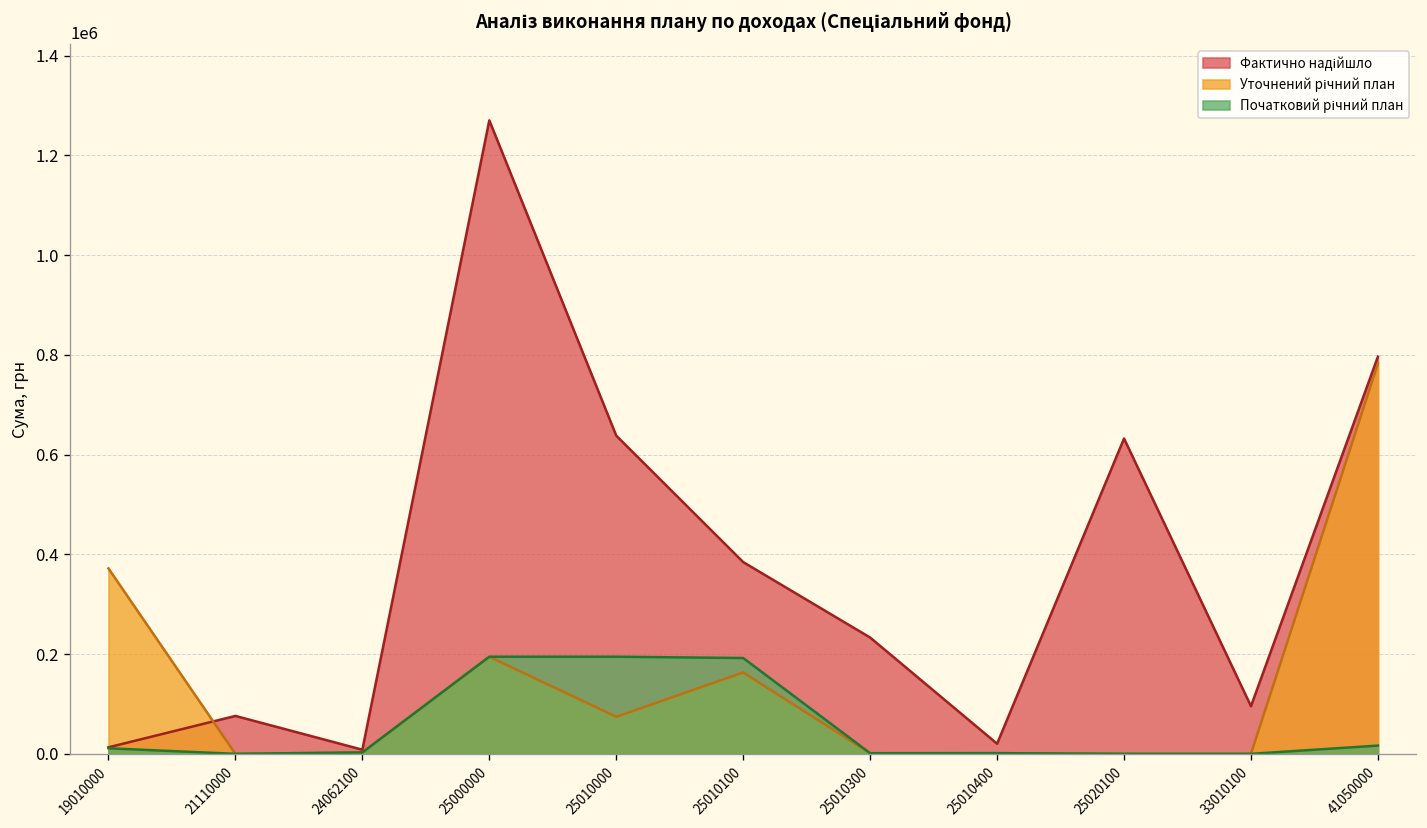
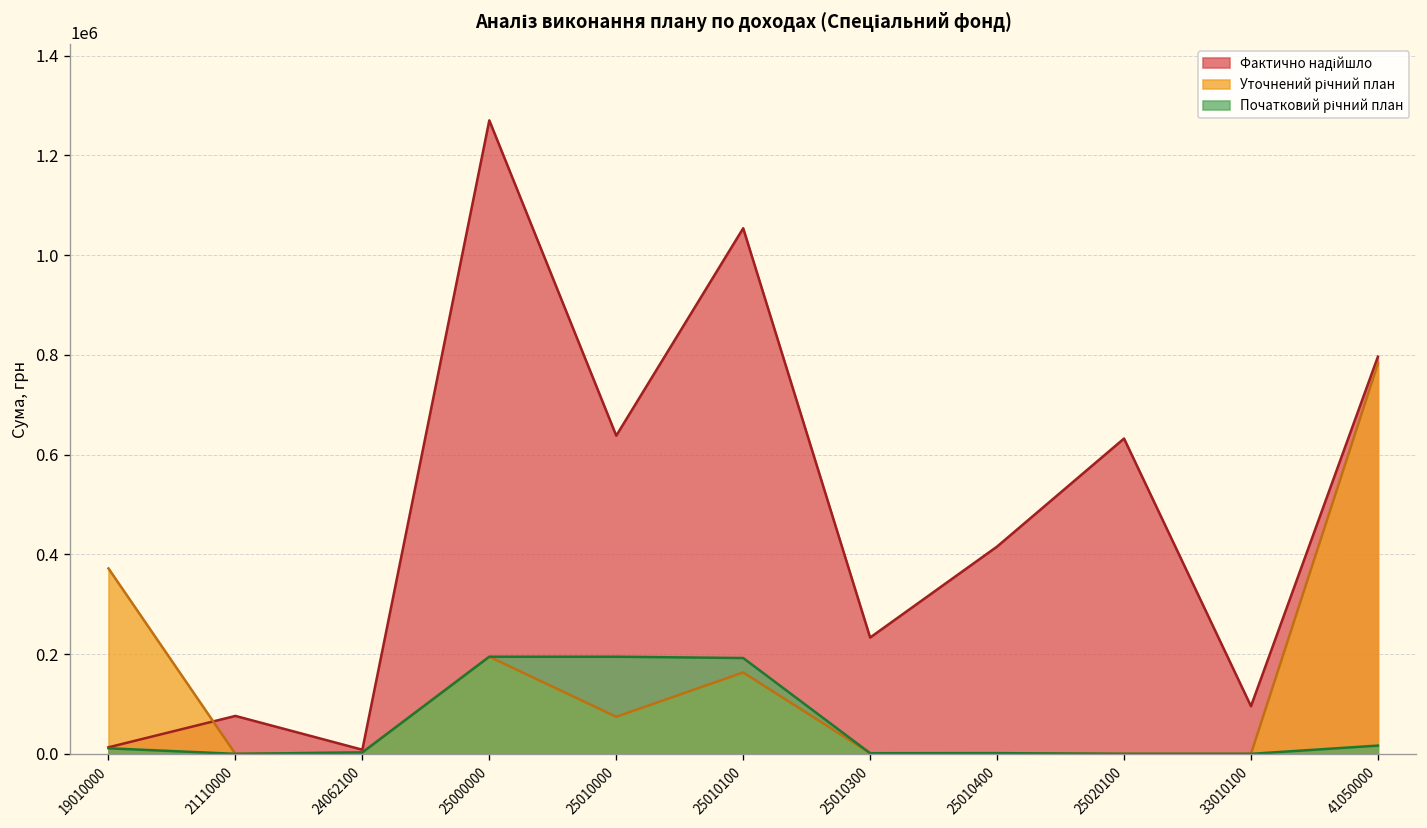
  {
    "Фактично надійшло": {
      "21110000": 80000,
      "25000000": 1270000,
      "25010000": 640000,
-     "25010100": 380000,
+     "25010100": 1050000,
      "25010300": 230000,
-     "25010400": 20000,
+     "25010400": 420000,
      "25020100": 630000,
      "33010100": 100000,
      "41050000": 800000
    },
    "Уточнений річний план": {
      "19010000": 370000,
      "25010000": 70000,
      "25010100": 160000,
      "41050000": 780000
    },
    "Початковий річний план": {
      "25010000": 190000,
      "25010100": 190000,
      "41050000": 20000
    }
  }
